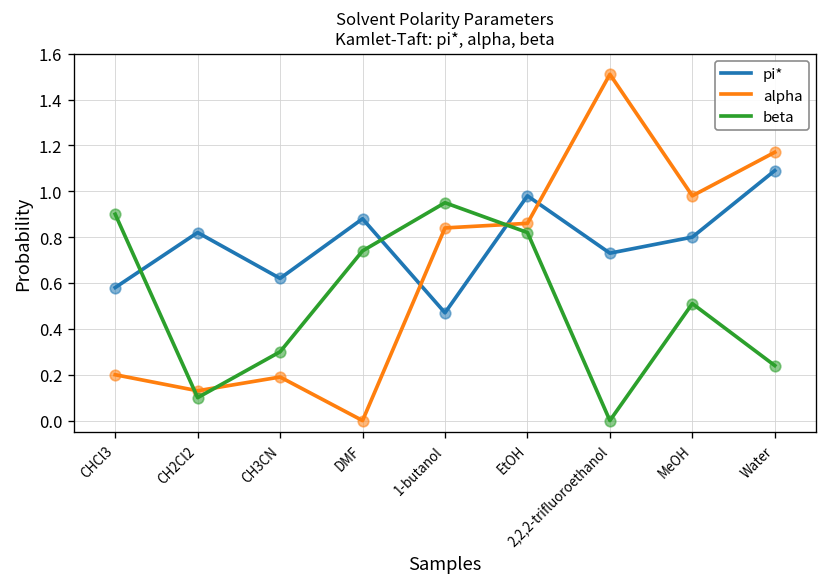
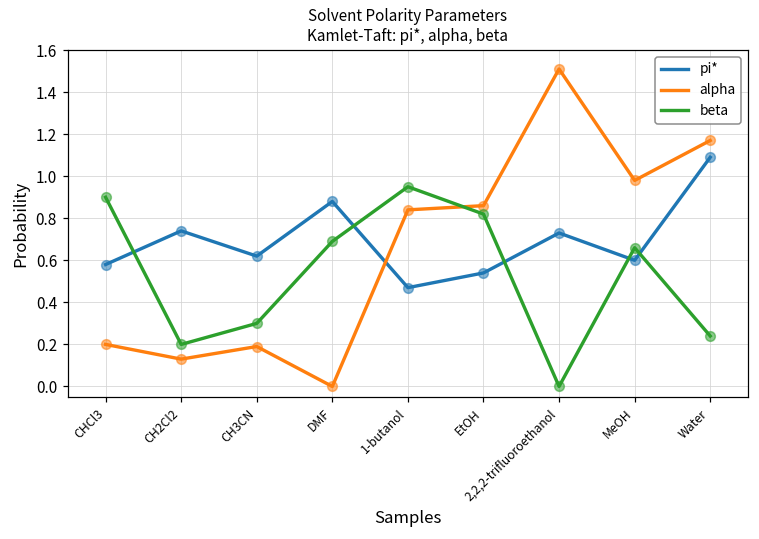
  {
    "pi*": {
      "CHCl3": 0.58,
-     "CH2Cl2": 0.82,
+     "CH2Cl2": 0.74,
      "CH3CN": 0.62,
      "DMF": 0.88,
      "1-butanol": 0.47,
-     "EtOH": 0.98,
+     "EtOH": 0.54,
      "2,2,2-trifluoroethanol": 0.73,
-     "MeOH": 0.8,
+     "MeOH": 0.6,
      "Water": 1.09
    },
    "alpha": {
      "CHCl3": 0.20,
      "CH2Cl2": 0.13,
      "CH3CN": 0.19,
      "DMF": 0.00,
      "1-butanol": 0.84,
      "EtOH": 0.86,
      "2,2,2-trifluoroethanol": 1.51,
      "MeOH": 0.98,
      "Water": 1.17
    },
    "beta": {
      "CHCl3": 0.90,
-     "CH2Cl2": 0.1,
+     "CH2Cl2": 0.2,
      "CH3CN": 0.30,
-     "DMF": 0.74,
+     "DMF": 0.69,
      "1-butanol": 0.95,
      "EtOH": 0.82,
      "2,2,2-trifluoroethanol": 0.00,
-     "MeOH": 0.51,
+     "MeOH": 0.66,
      "Water": 0.24
    }
  }
